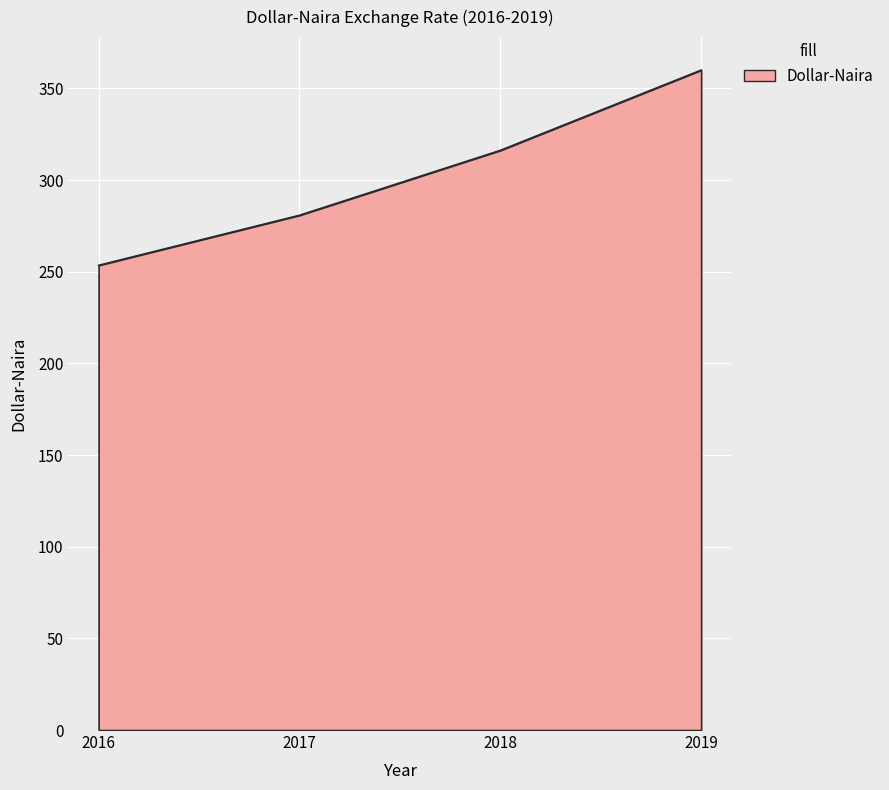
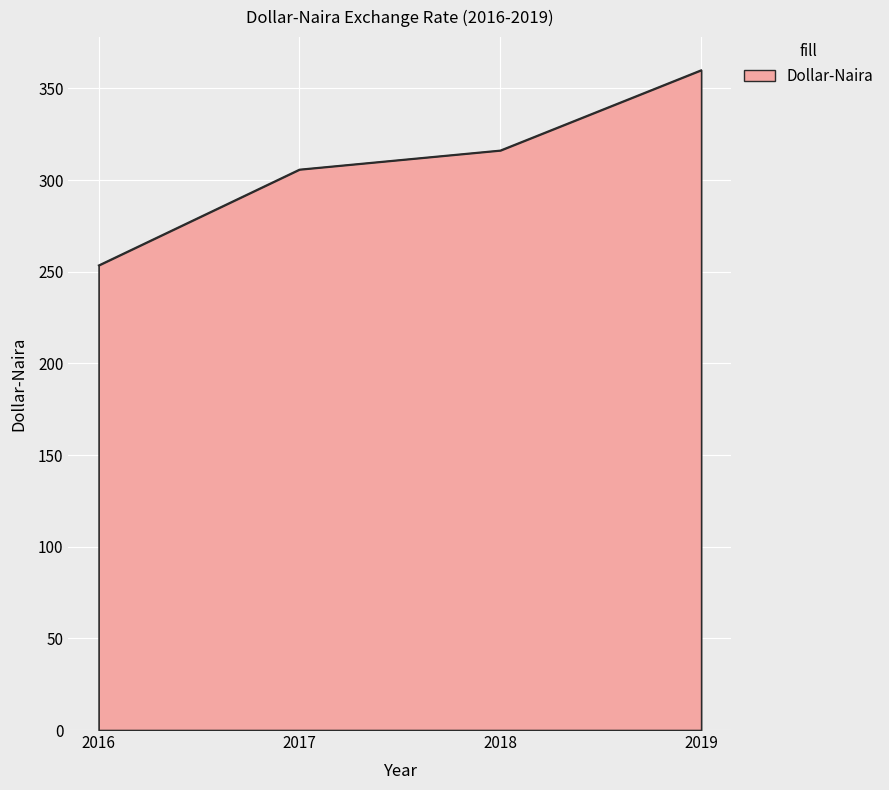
  {
    "2016": 254,
-   "2017": 281,
+   "2017": 306,
    "2018": 316,
    "2019": 360
  }
